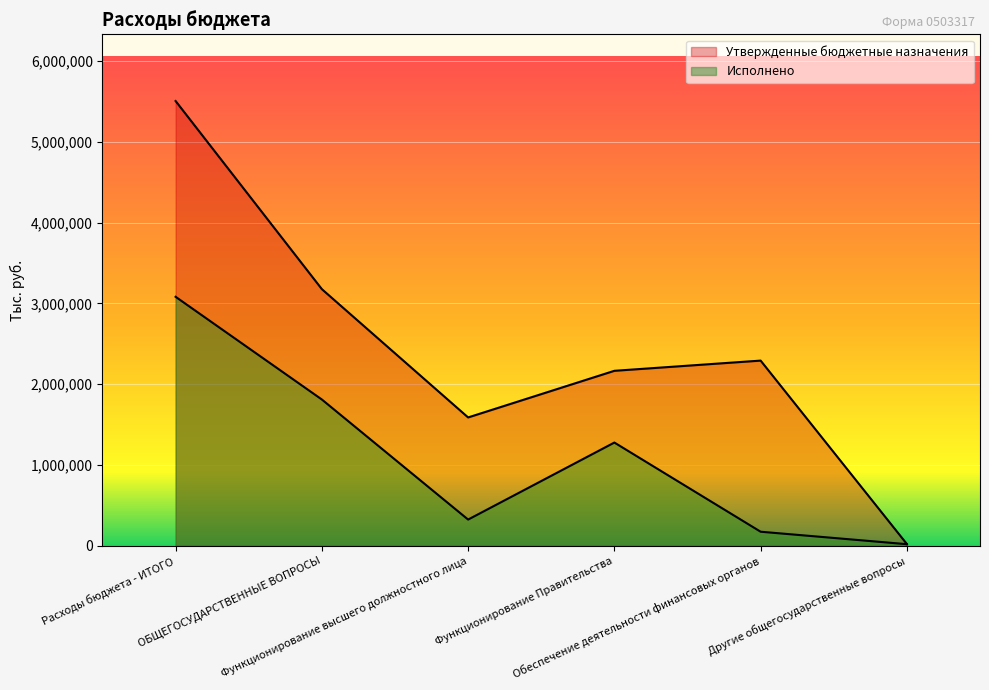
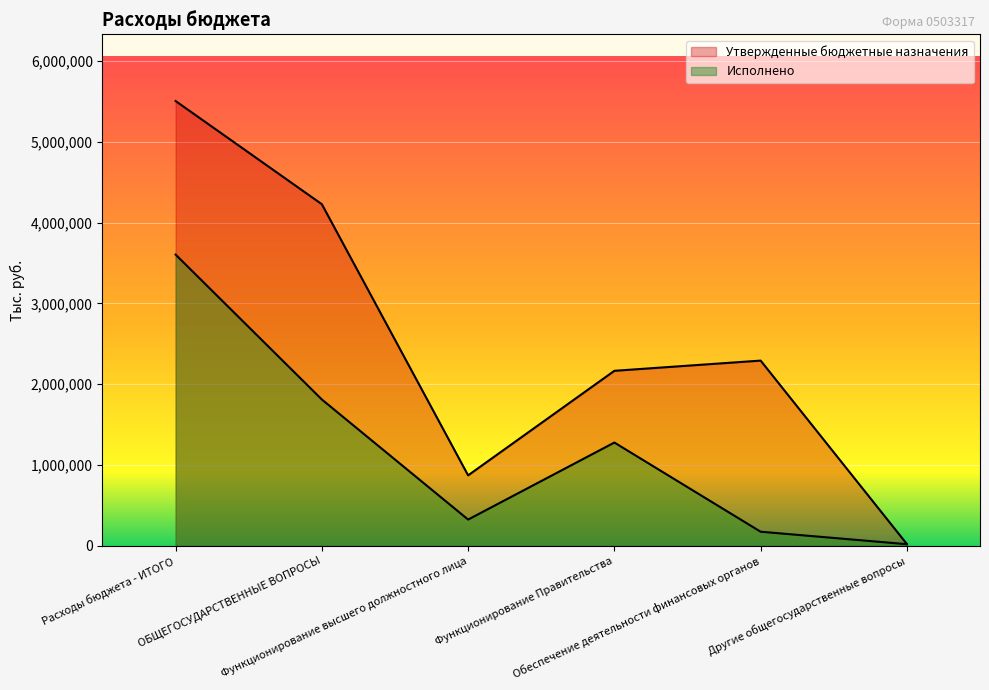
  {
    "Утвержденные бюджетные назначения": {
      "Расходы бюджета - ИТОГО": "5,500,000",
-     "ОБЩЕГОСУДАРСТВЕННЫЕ ВОПРОСЫ": "3,200,000",
-     "Функционирование высшего должностного лица": "1,600,000",
+     "ОБЩЕГОСУДАРСТВЕННЫЕ ВОПРОСЫ": "4,200,000",
+     "Функционирование высшего должностного лица": "900,000",
      "Функционирование Правительства": "2,200,000",
      "Обеспечение деятельности финансовых органов": "2,300,000"
    },
    "Исполнено": {
-     "Расходы бюджета - ИТОГО": "3,100,000",
+     "Расходы бюджета - ИТОГО": "3,600,000",
      "ОБЩЕГОСУДАРСТВЕННЫЕ ВОПРОСЫ": "1,800,000",
      "Функционирование высшего должностного лица": "300,000",
      "Функционирование Правительства": "1,300,000",
      "Обеспечение деятельности финансовых органов": "200,000"
    }
  }
